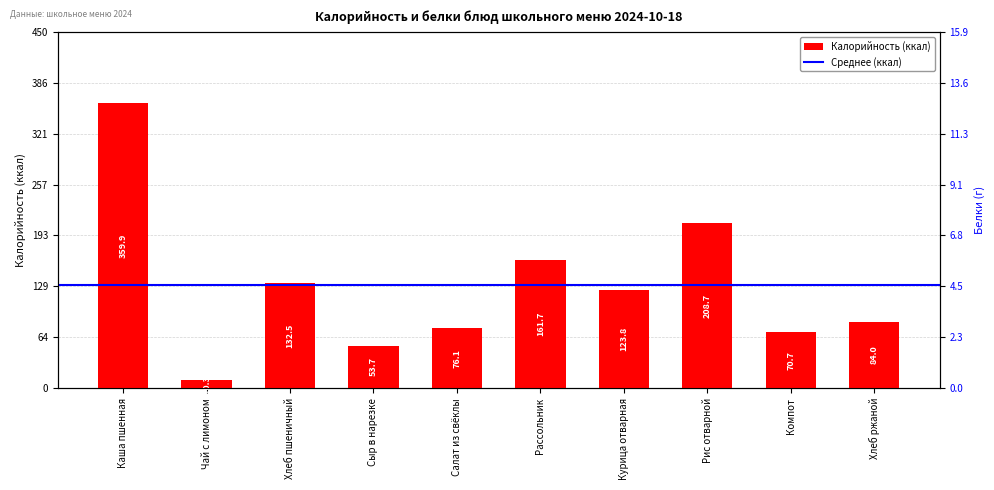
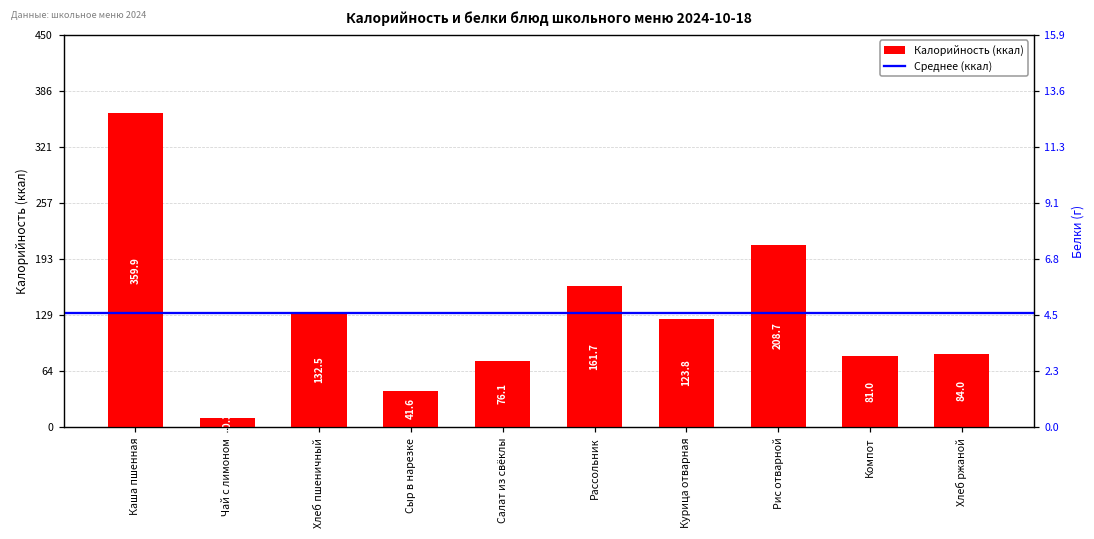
  {
    "Каша пшенная": 359.9,
    "Хлеб пшеничный": 132.5,
-   "Сыр в нарезке": 53.7,
+   "Сыр в нарезке": 41.6,
    "Салат из свёклы": 76.1,
    "Рассольник": 161.7,
    "Курица отварная": 123.8,
    "Рис отварной": 208.7,
-   "Компот": 70.7,
+   "Компот": 81.0,
    "Хлеб ржаной": 84.0
  }
